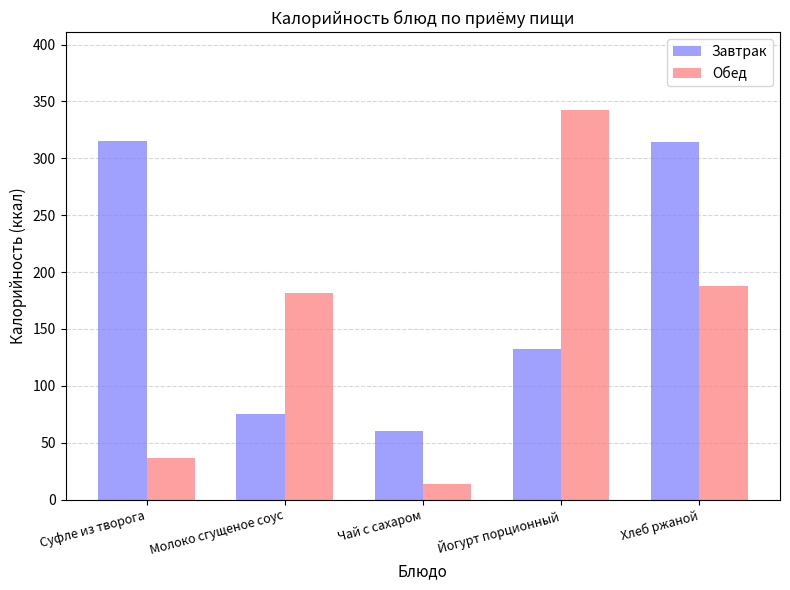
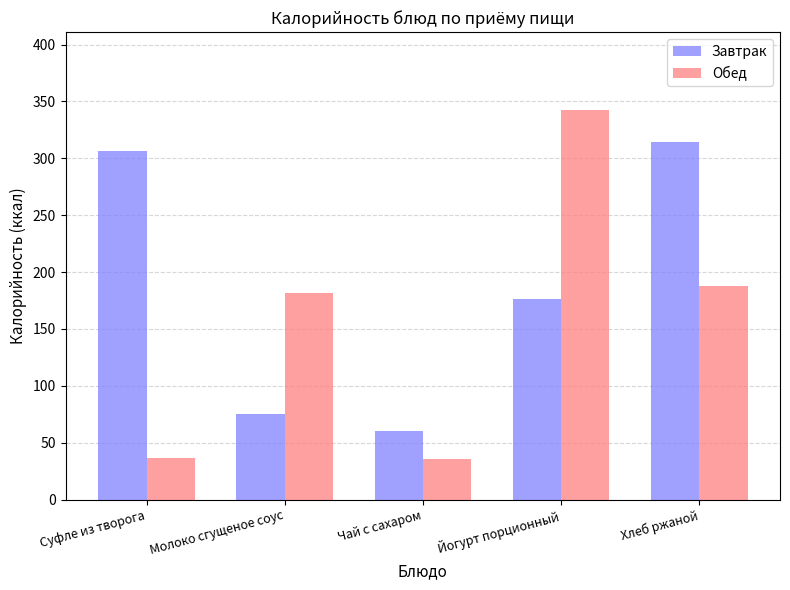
  {
    "Завтрак": {
-     "Суфле из творога": 316,
+     "Суфле из творога": 306,
      "Молоко сгущеное соус": 76,
      "Чай с сахаром": 60,
-     "Йогурт порционный": 132,
+     "Йогурт порционный": 177,
      "Хлеб ржаной": 315
    },
    "Обед": {
      "Суфле из творога": 37,
      "Молоко сгущеное соус": 181,
-     "Чай с сахаром": 14,
+     "Чай с сахаром": 35,
      "Йогурт порционный": 343,
      "Хлеб ржаной": 187
    }
  }
